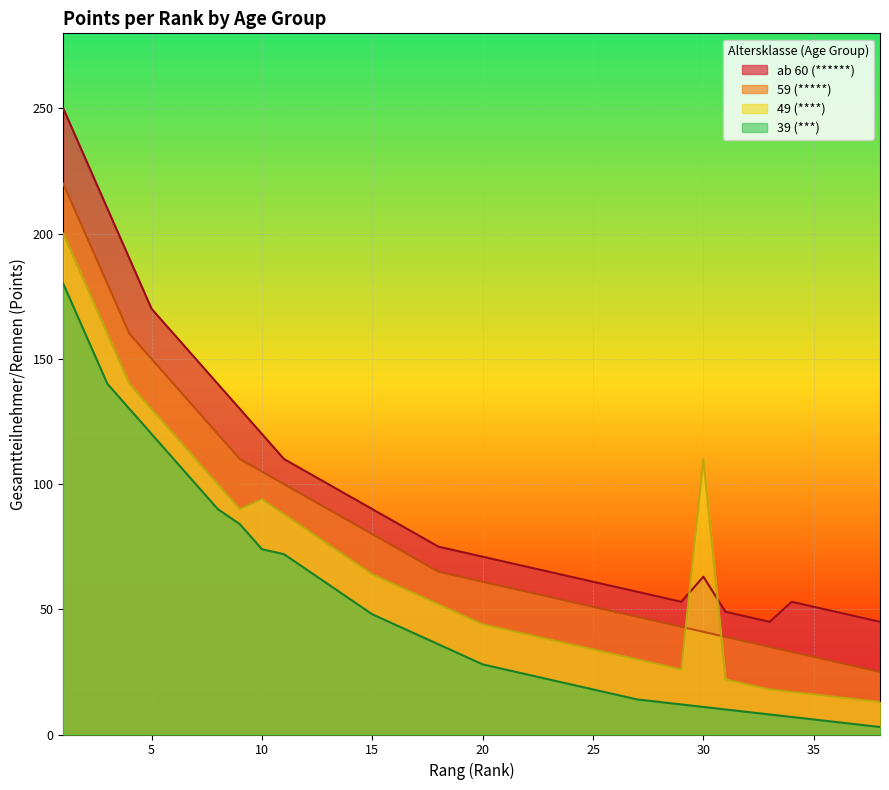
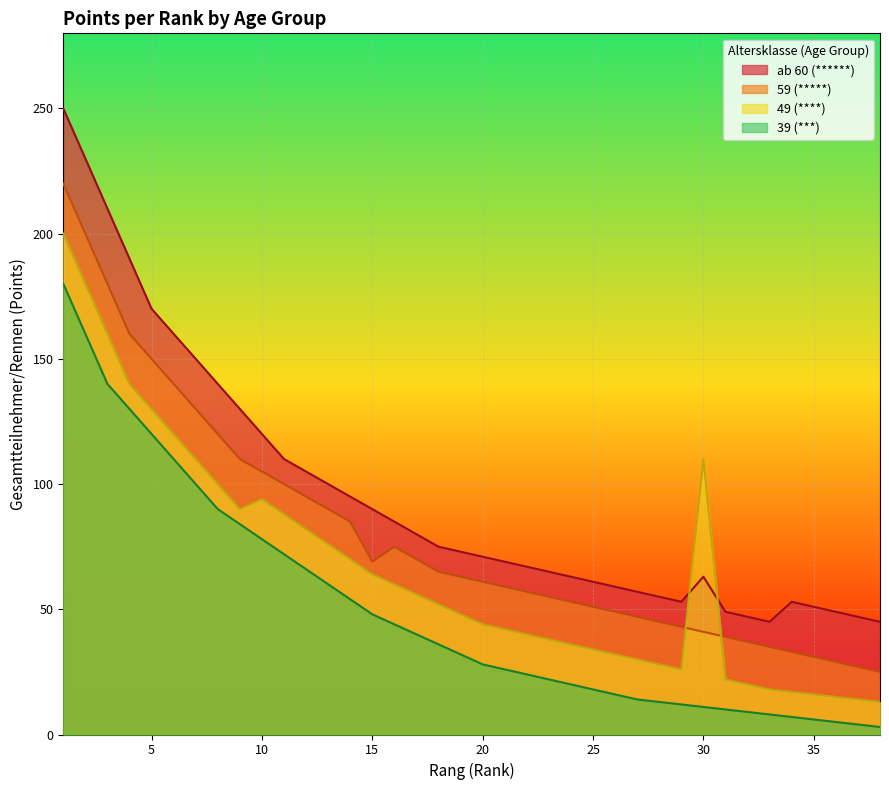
  {
    "ab 60 (******)": {
      "5": 170,
      "10": 120,
      "15": 90,
      "20": 71,
      "25": 61,
      "30": 63,
      "35": 51
    },
    "59 (*****)": {
      "5": 150,
      "10": 105,
-     "15": 80,
+     "15": 69,
      "20": 61,
      "25": 51,
      "30": 41,
      "35": 31
    },
    "49 (****)": {
      "5": 130,
      "10": 94,
      "15": 64,
      "20": 44,
      "25": 34,
      "30": 110,
      "35": 16
    },
    "39 (***)": {
      "5": 120,
-     "10": 74,
+     "10": 78,
      "15": 48,
      "20": 28,
      "25": 18,
      "30": 11,
      "35": 6
    }
  }
